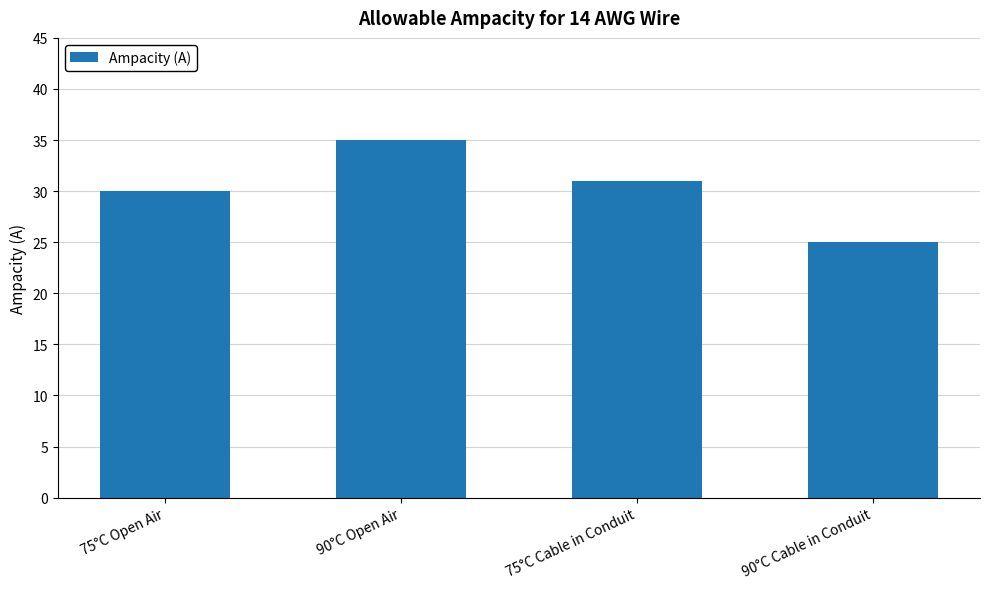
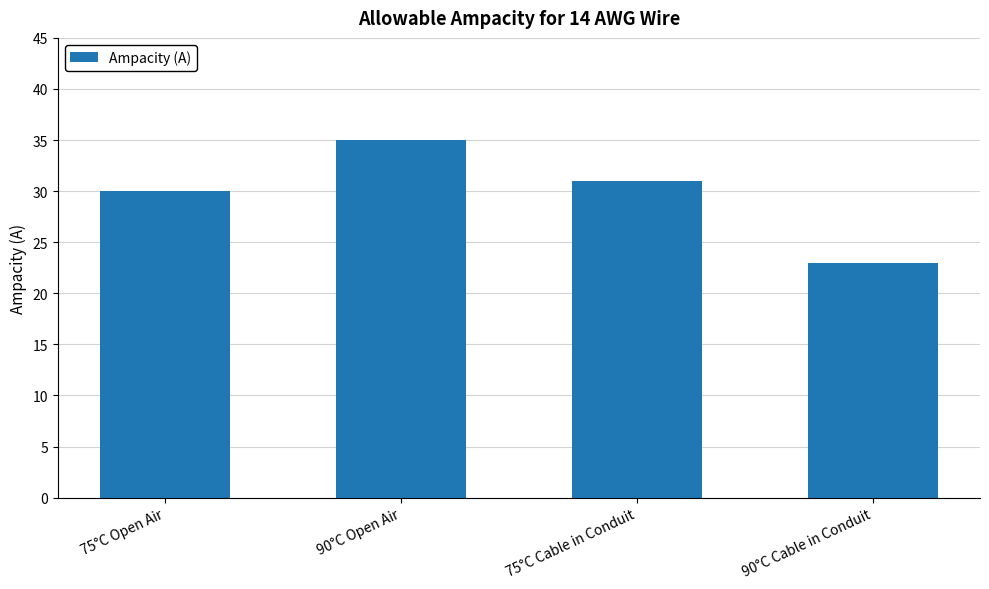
  {
    "75°C Open Air": 30,
    "90°C Open Air": 35,
    "75°C Cable in Conduit": 31,
-   "90°C Cable in Conduit": 25
+   "90°C Cable in Conduit": 23
  }
